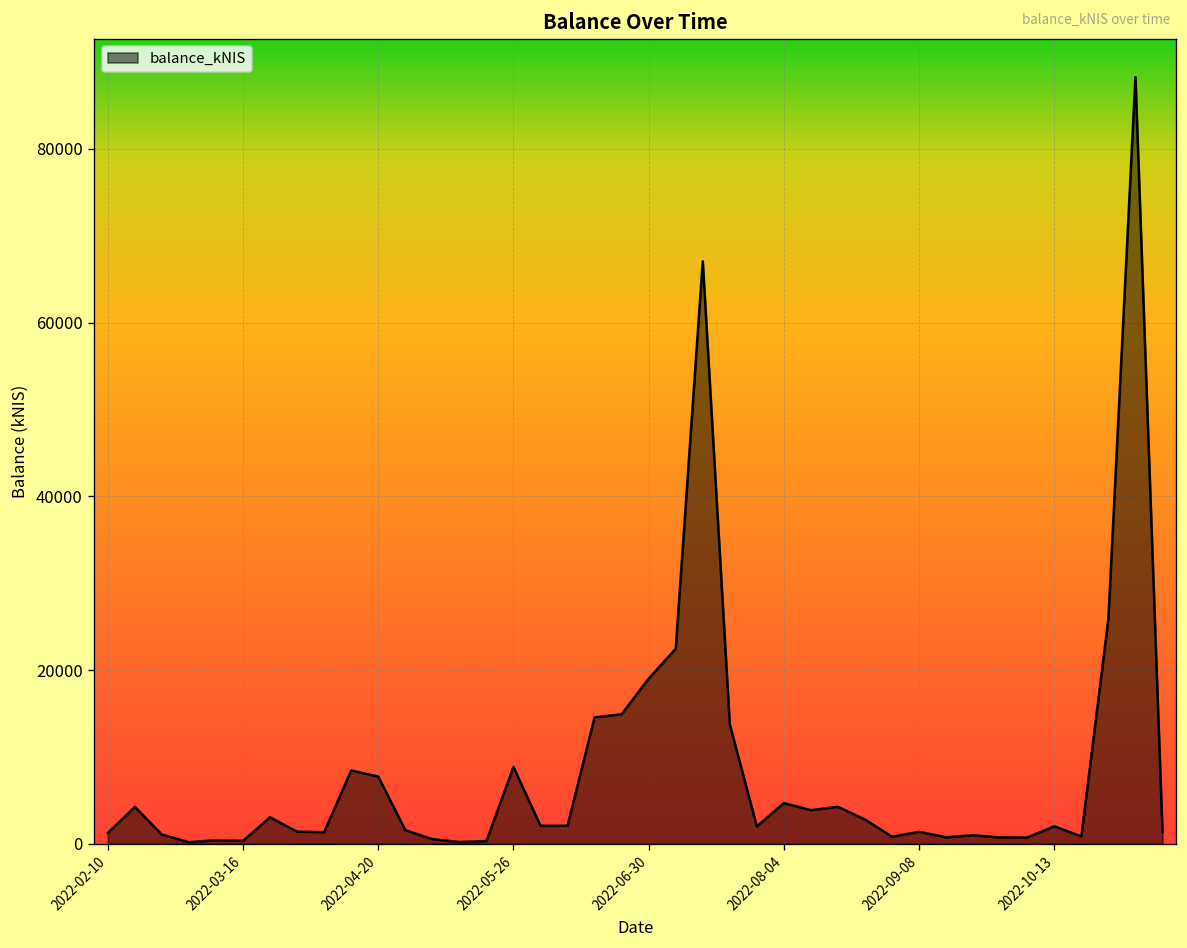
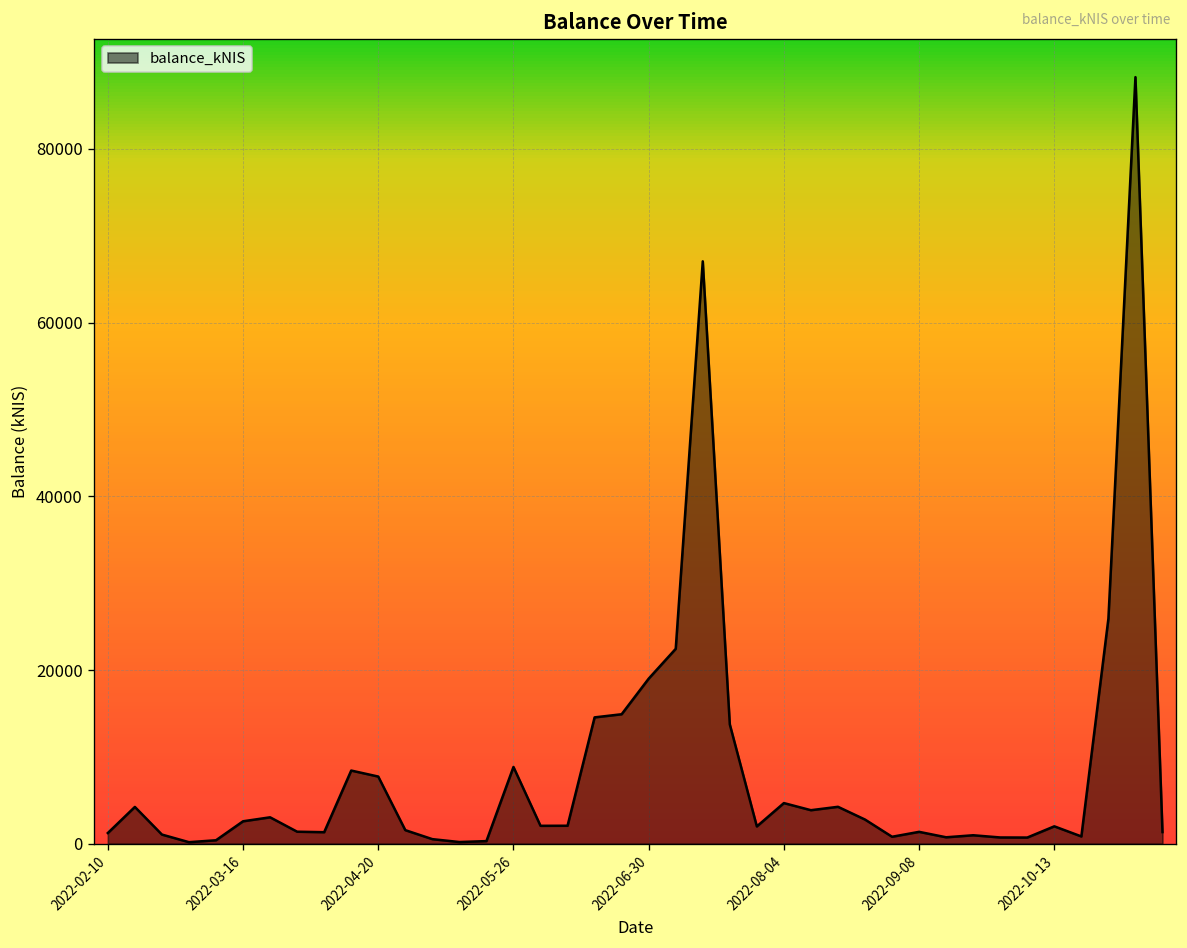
  {
    "2022-02-10": 1000,
-   "2022-03-16": 0,
+   "2022-03-16": 3000,
    "2022-04-20": 8000,
    "2022-05-26": 9000,
    "2022-06-30": 19000,
    "2022-08-04": 5000,
    "2022-09-08": 1000,
    "2022-10-13": 2000
  }
